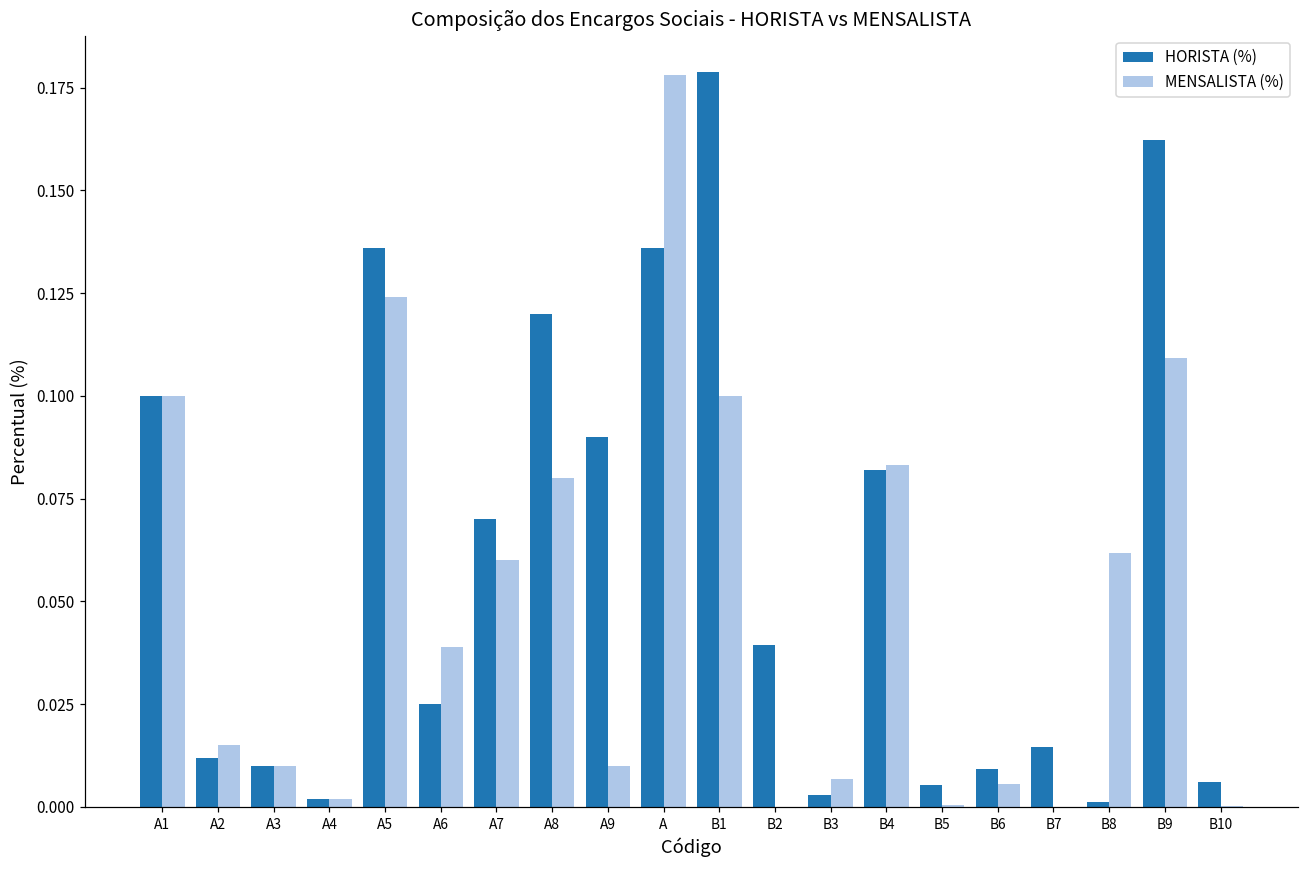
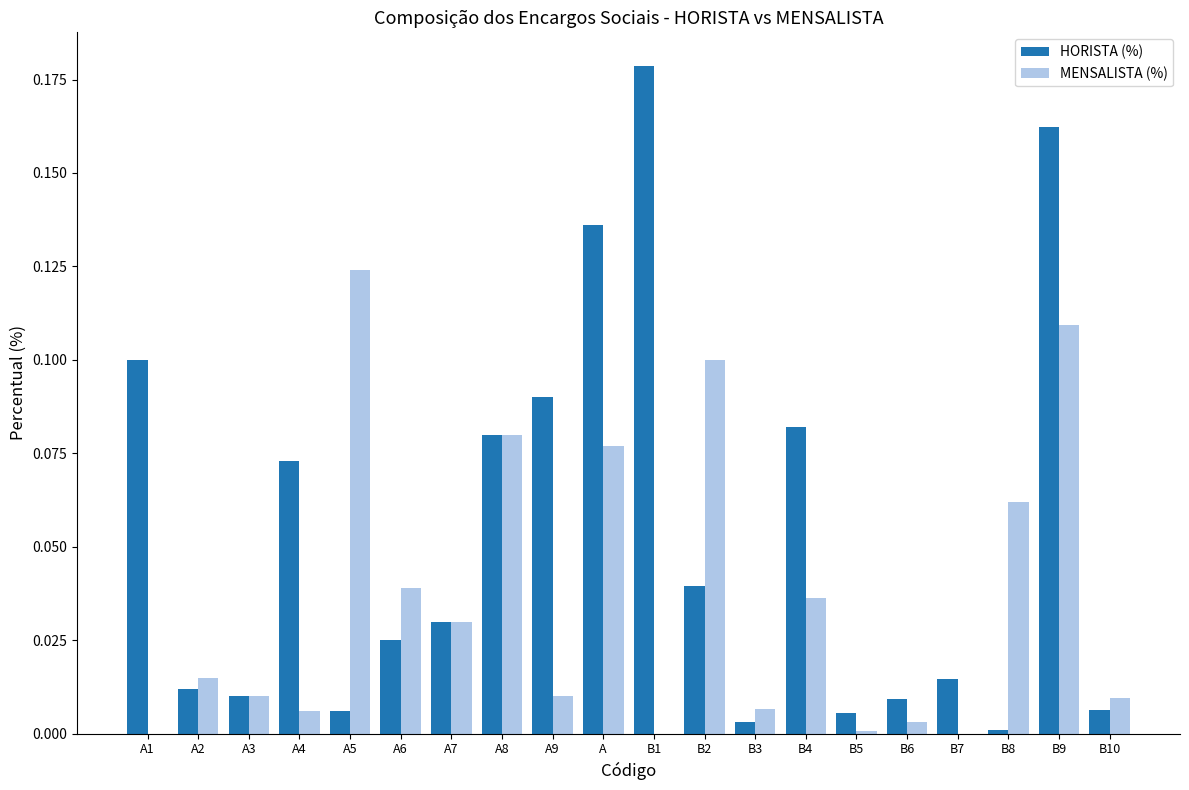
  {
    "HORISTA (%)": {
      "A1": 0.100,
      "A2": 0.012,
      "A3": 0.010,
-     "A4": 0.002,
-     "A5": 0.136,
+     "A4": 0.073,
+     "A5": 0.006,
      "A6": 0.025,
-     "A7": 0.07,
-     "A8": 0.12,
+     "A7": 0.03,
+     "A8": 0.08,
      "A9": 0.090,
      "A": 0.136,
      "B1": 0.179,
      "B2": 0.040,
      "B3": 0.003,
      "B4": 0.082,
      "B5": 0.005,
      "B6": 0.009,
      "B7": 0.015,
      "B8": 0.001,
      "B9": 0.162,
      "B10": 0.006
    },
    "MENSALISTA (%)": {
-     "A1": 0.1,
+     "A1": 0.0,
      "A2": 0.015,
      "A3": 0.010,
-     "A4": 0.002,
+     "A4": 0.006,
      "A5": 0.124,
      "A6": 0.039,
-     "A7": 0.06,
+     "A7": 0.03,
      "A8": 0.080,
      "A9": 0.010,
-     "A": 0.178,
-     "B1": 0.1,
-     "B2": 0.0,
+     "A": 0.077,
+     "B1": 0.0,
+     "B2": 0.1,
      "B3": 0.007,
-     "B4": 0.083,
-     "B6": 0.006,
+     "B4": 0.036,
+     "B6": 0.003,
      "B7": 0.000,
      "B8": 0.062,
      "B9": 0.109,
-     "B10": 0.000
+     "B10": 0.010
    }
  }
